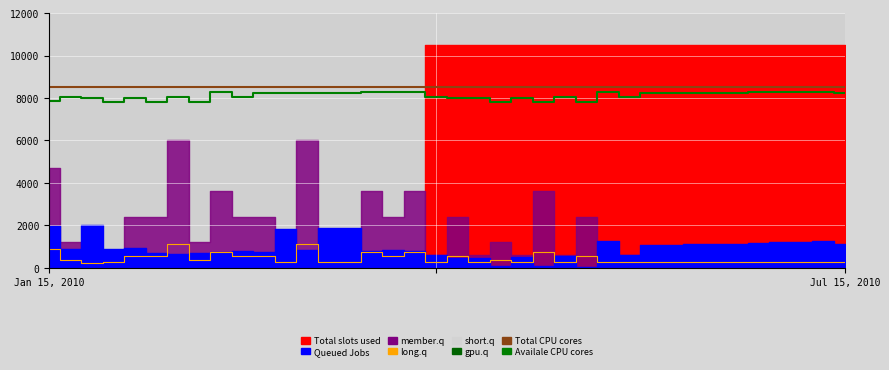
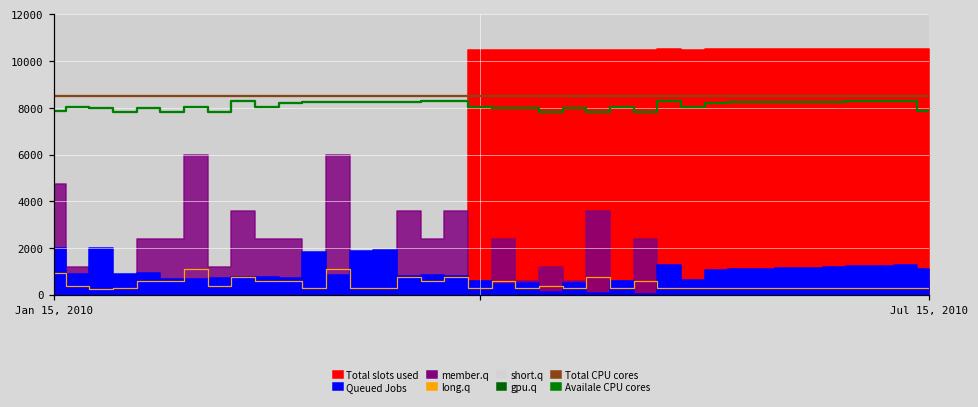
  {
    "Total CPU cores": {
      "Jan 15, 2010": 8500,
      "Jul 15, 2010": 8500
    },
    "Availale CPU cores": {
      "Jan 15, 2010": 7900,
-     "Jul 15, 2010": 8200
+     "Jul 15, 2010": 7900
    },
    "long.q": {
      "Jan 15, 2010": 900,
      "Jul 15, 2010": 300
    }
  }
